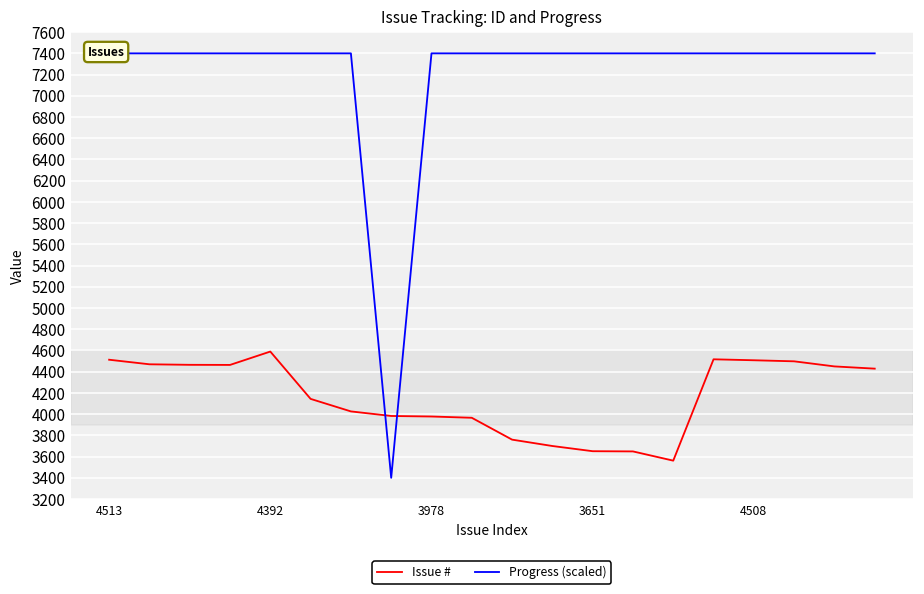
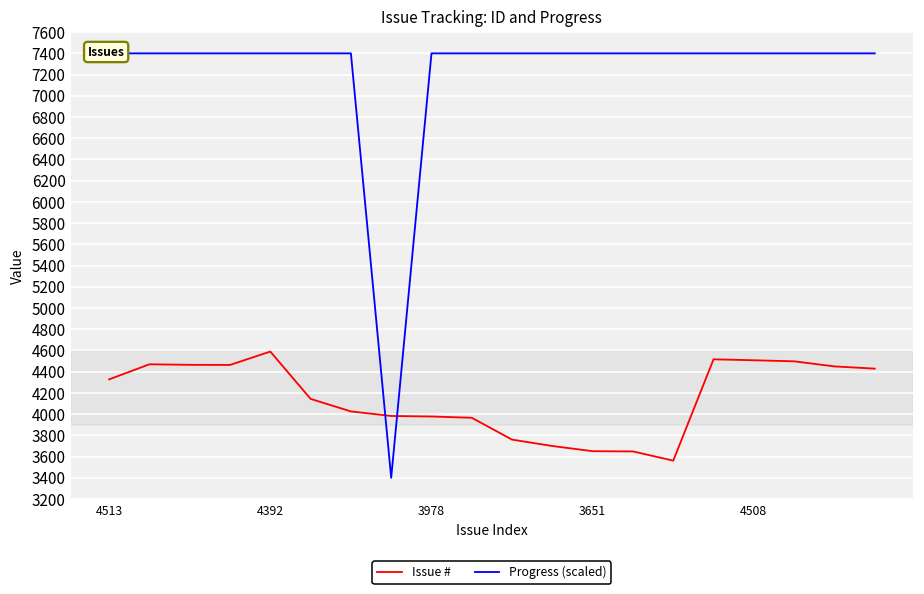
  {
    "Issue #": {
-     "4513": 4500,
+     "4513": 4300,
      "4392": 4600,
      "3978": 4000,
      "3651": 3700,
      "4508": 4500
    },
    "Progress (scaled)": {
      "4392": 7400,
      "3978": 7400,
      "3651": 7400,
      "4508": 7400
    }
  }
